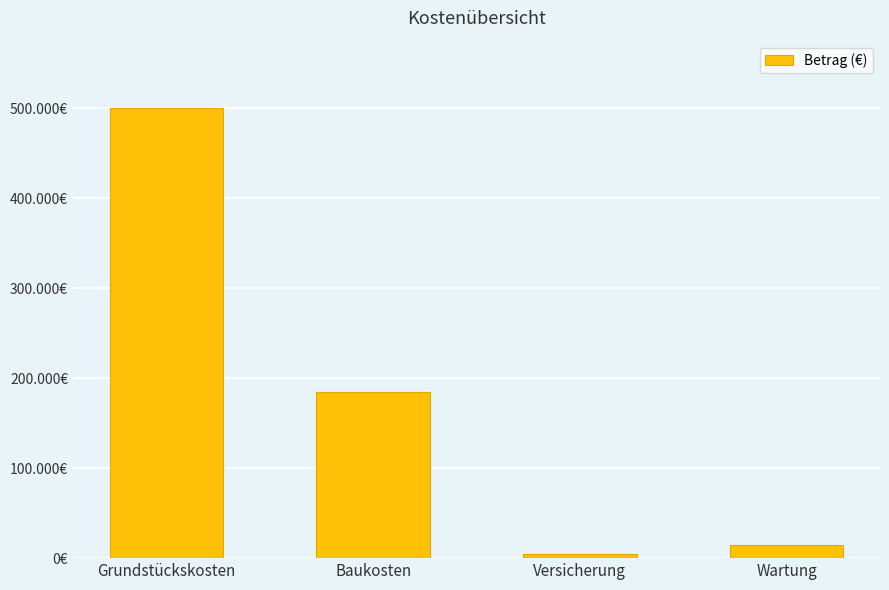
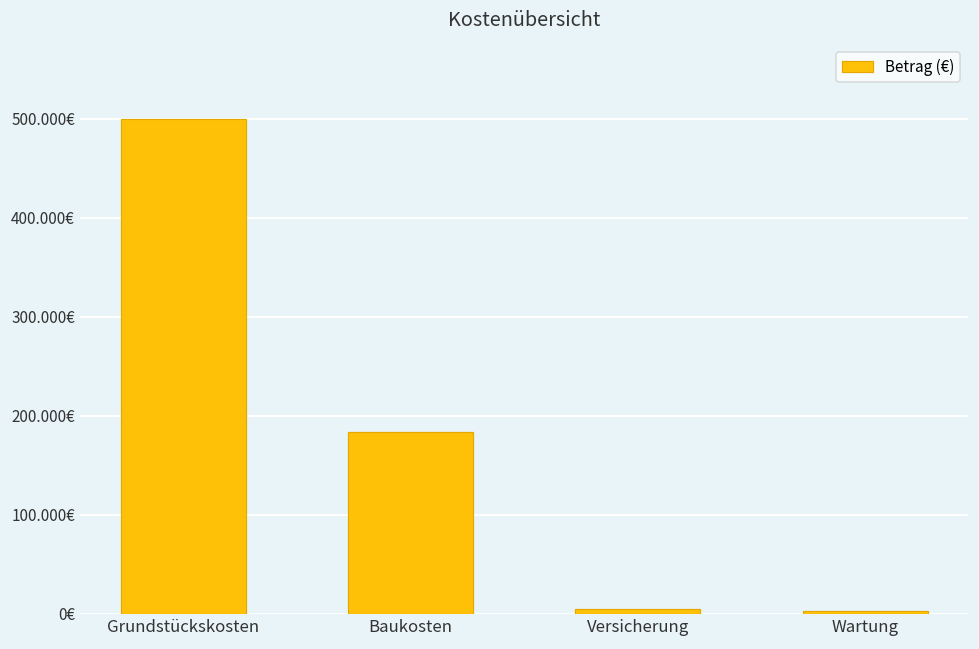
  {
    "Grundstückskosten": "500€",
    "Baukosten": "180€",
    "Versicherung": "10€",
-   "Wartung": "10€"
+   "Wartung": "0€"
  }
